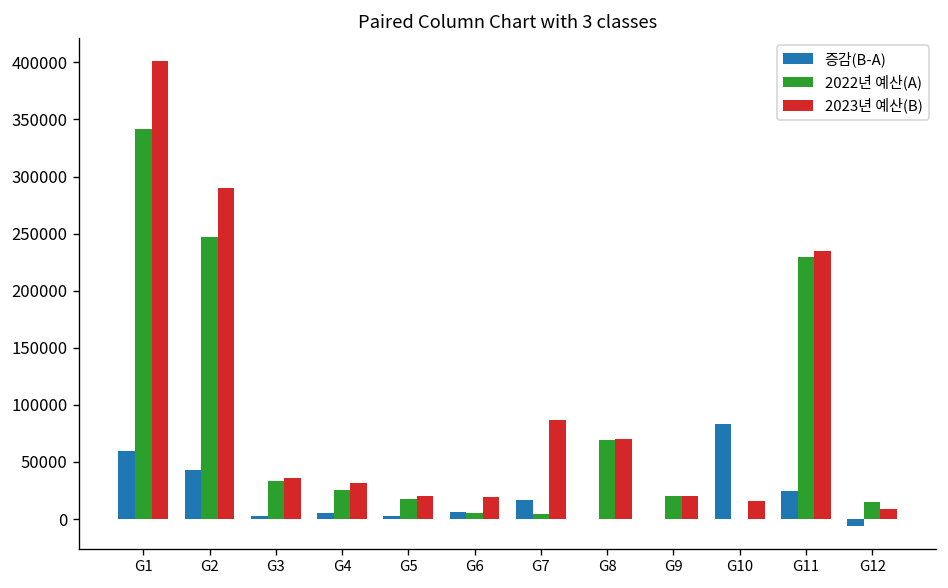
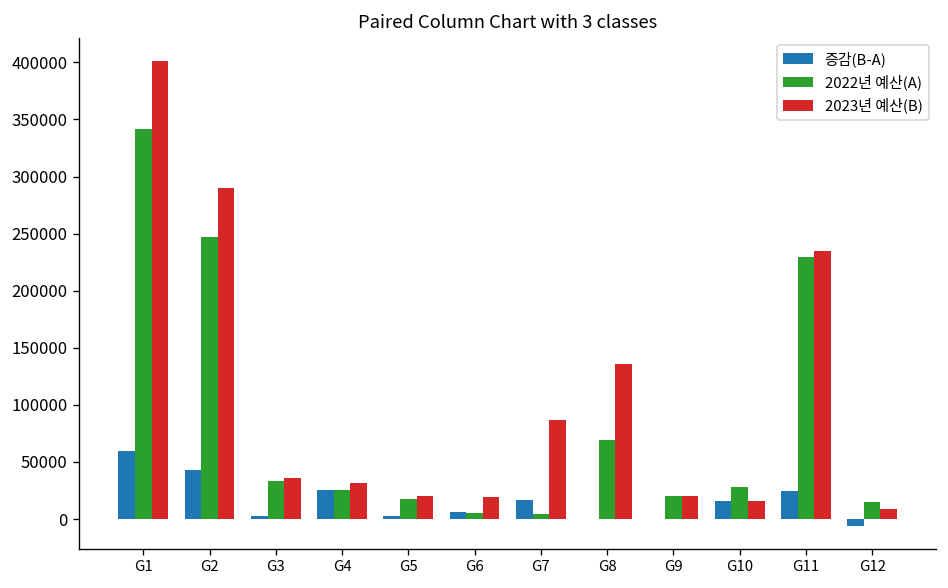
  {
    "증감(B-A)": {
      "G1": 60000,
      "G2": 40000,
      "G3": 0,
-     "G4": 10000,
+     "G4": 30000,
      "G5": 0,
      "G6": 10000,
      "G7": 20000,
      "G9": 0,
-     "G10": 80000,
+     "G10": 20000,
      "G11": 20000,
      "G12": -10000
    },
    "2022년 예산(A)": {
      "G1": 340000,
      "G2": 250000,
      "G3": 30000,
      "G4": 30000,
      "G5": 20000,
      "G6": 10000,
      "G7": 0,
      "G8": 70000,
      "G9": 20000,
-     "G10": 0,
+     "G10": 30000,
      "G11": 230000,
      "G12": 10000
    },
    "2023년 예산(B)": {
      "G1": 400000,
      "G2": 290000,
      "G3": 40000,
      "G4": 30000,
      "G5": 20000,
      "G6": 20000,
      "G7": 90000,
-     "G8": 70000,
+     "G8": 140000,
      "G9": 20000,
      "G10": 20000,
      "G11": 240000,
      "G12": 10000
    }
  }
